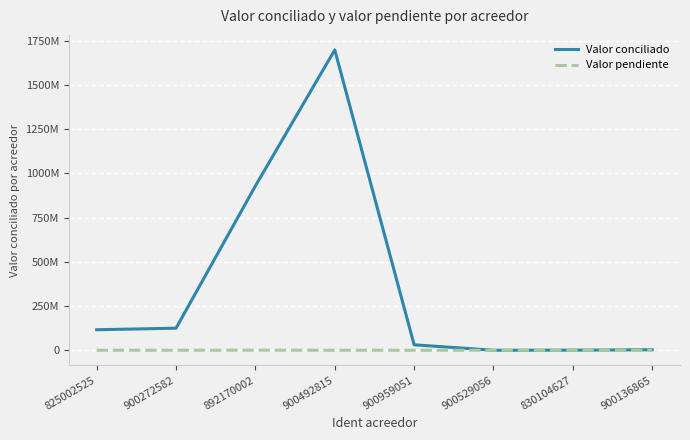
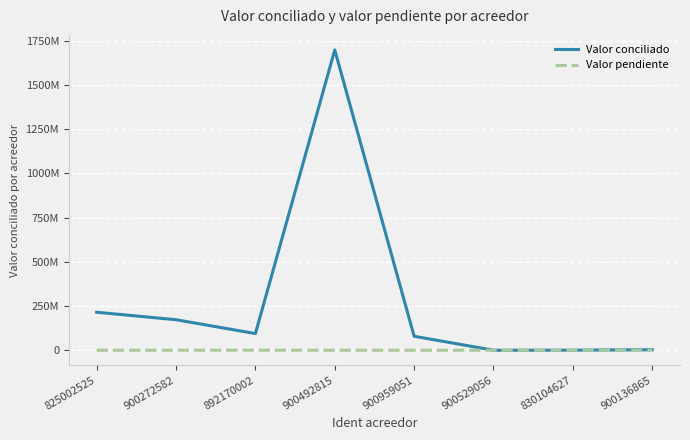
  {
    "Valor conciliado": {
-     "825002525": 120000000,
-     "900272582": 120000000,
-     "892170002": 930000000,
+     "825002525": 210000000,
+     "900272582": 170000000,
+     "892170002": 90000000,
      "900492815": 1700000000,
-     "900959051": 30000000
+     "900959051": 80000000
    },
    "Valor pendiente": {
      "825002525": 0,
      "900272582": 0,
      "892170002": 0,
      "900492815": 0,
      "900959051": 0
    }
  }
